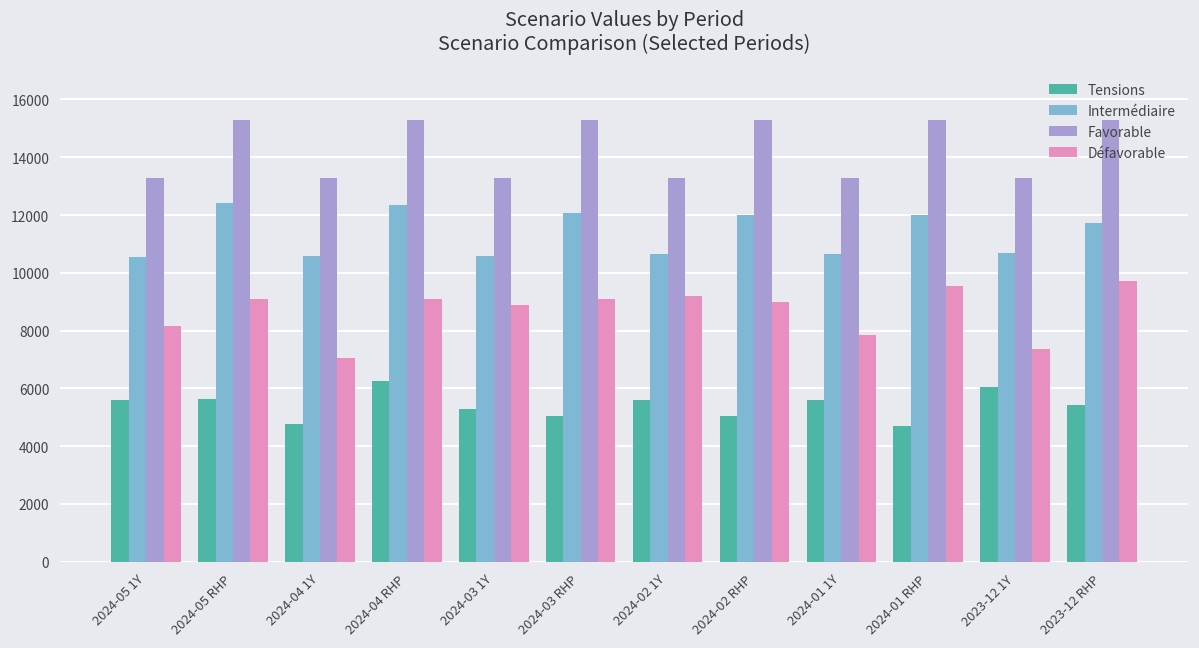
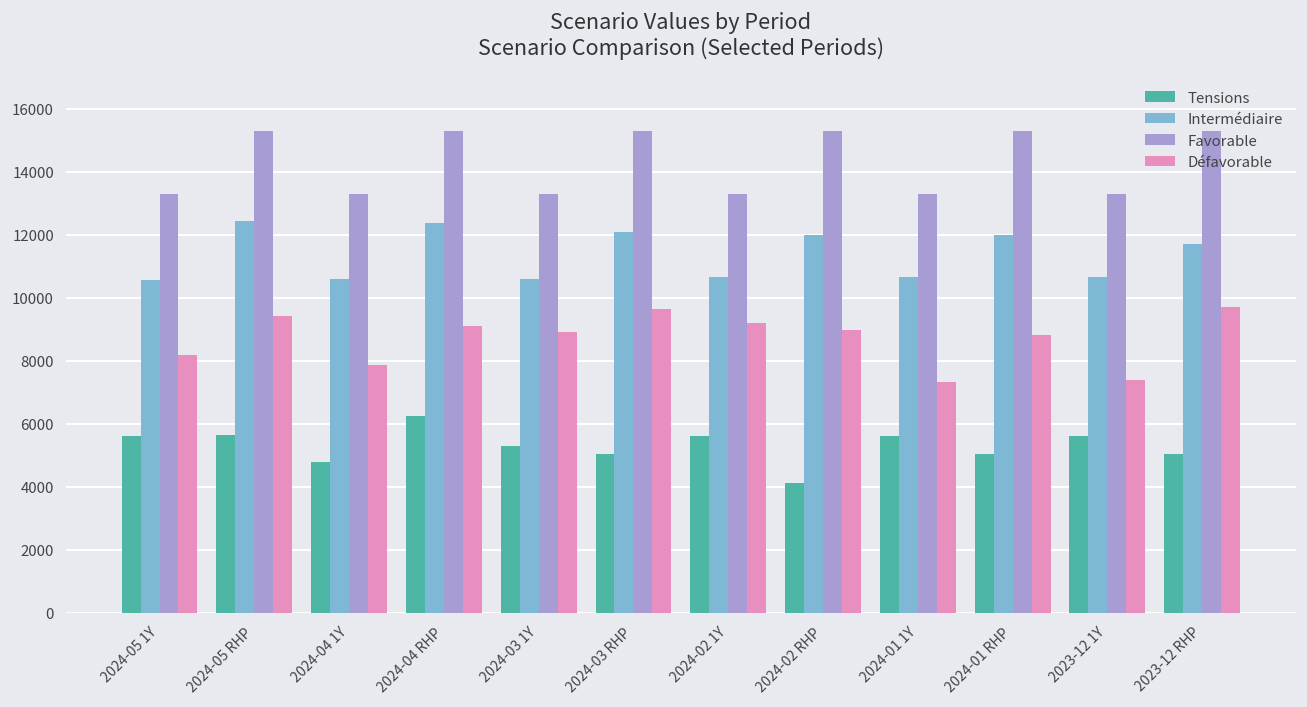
  {
    "Tensions": {
      "2024-05 1Y": 5600,
      "2024-05 RHP": 5600,
      "2024-04 1Y": 4800,
      "2024-04 RHP": 6200,
      "2024-03 1Y": 5300,
      "2024-03 RHP": 5100,
      "2024-02 1Y": 5600,
-     "2024-02 RHP": 5100,
+     "2024-02 RHP": 4100,
      "2024-01 1Y": 5600,
-     "2024-01 RHP": 4700,
-     "2023-12 1Y": 6000,
-     "2023-12 RHP": 5400
+     "2024-01 RHP": 5100,
+     "2023-12 1Y": 5600,
+     "2023-12 RHP": 5100
    },
    "Défavorable": {
      "2024-05 1Y": 8200,
-     "2024-05 RHP": 9100,
-     "2024-04 1Y": 7000,
+     "2024-05 RHP": 9400,
+     "2024-04 1Y": 7900,
      "2024-04 RHP": 9100,
      "2024-03 1Y": 8900,
-     "2024-03 RHP": 9100,
+     "2024-03 RHP": 9600,
      "2024-02 1Y": 9200,
      "2024-02 RHP": 9000,
-     "2024-01 1Y": 7900,
-     "2024-01 RHP": 9500,
+     "2024-01 1Y": 7300,
+     "2024-01 RHP": 8800,
      "2023-12 1Y": 7400,
      "2023-12 RHP": 9700
    }
  }
